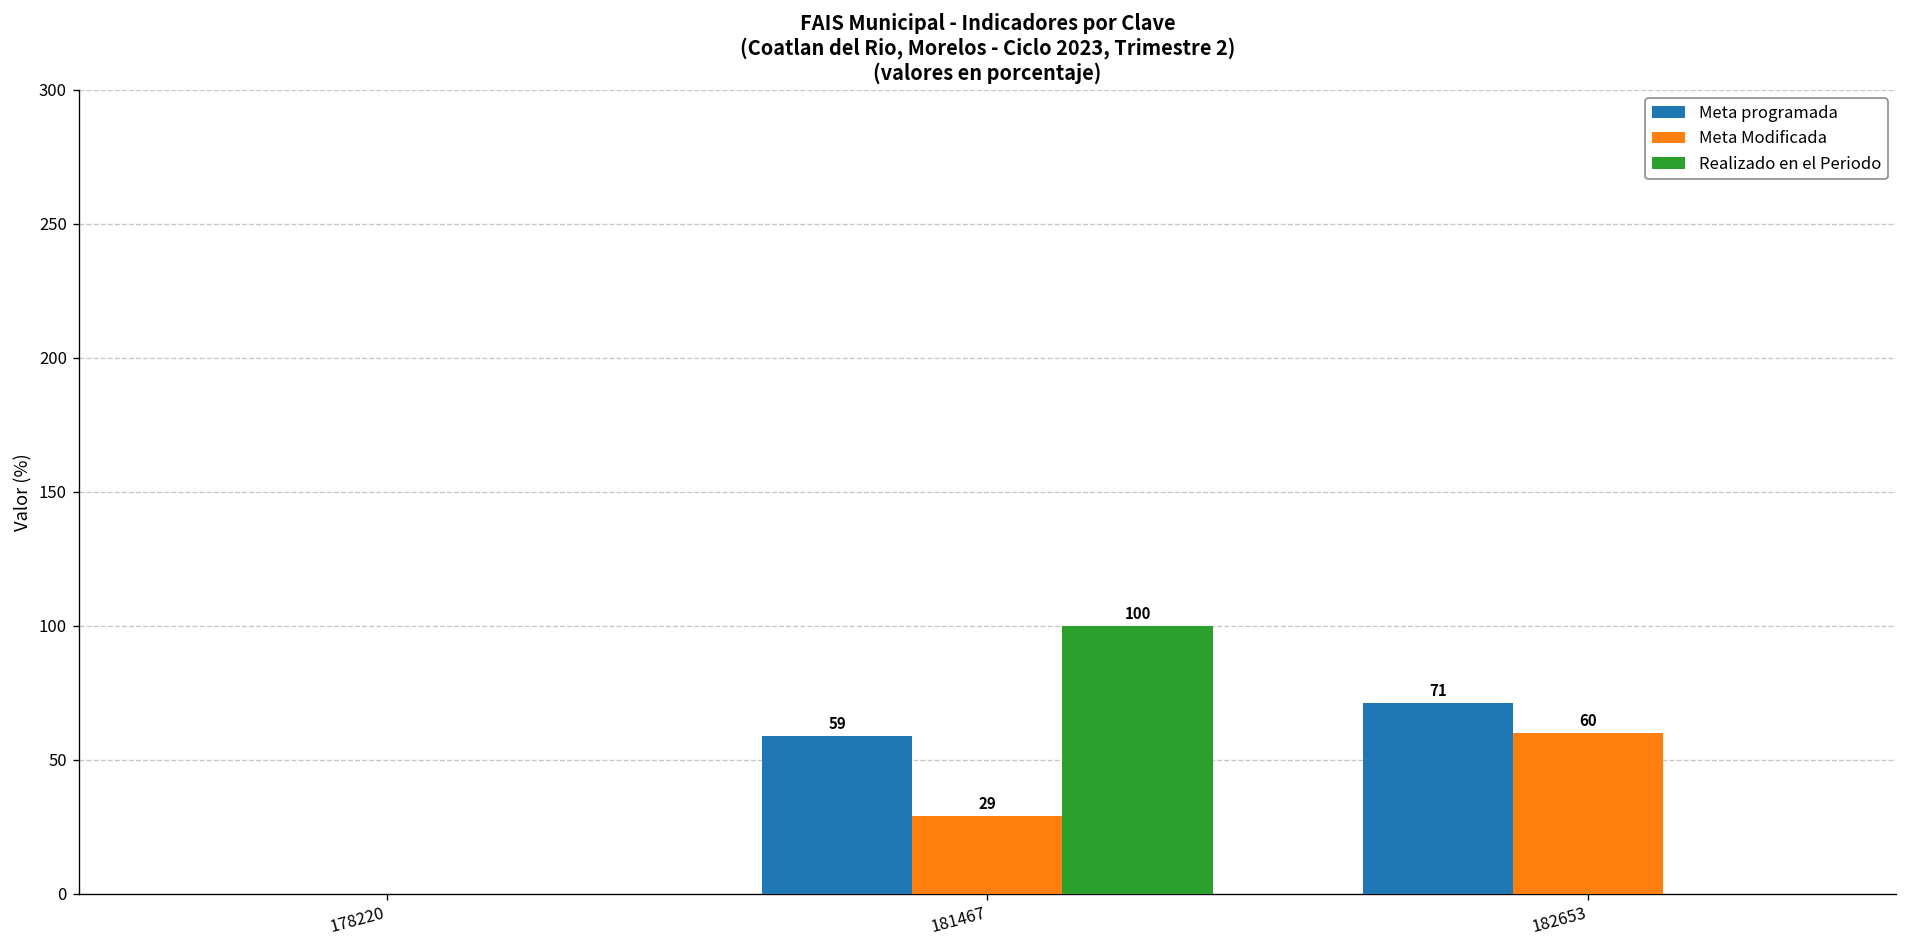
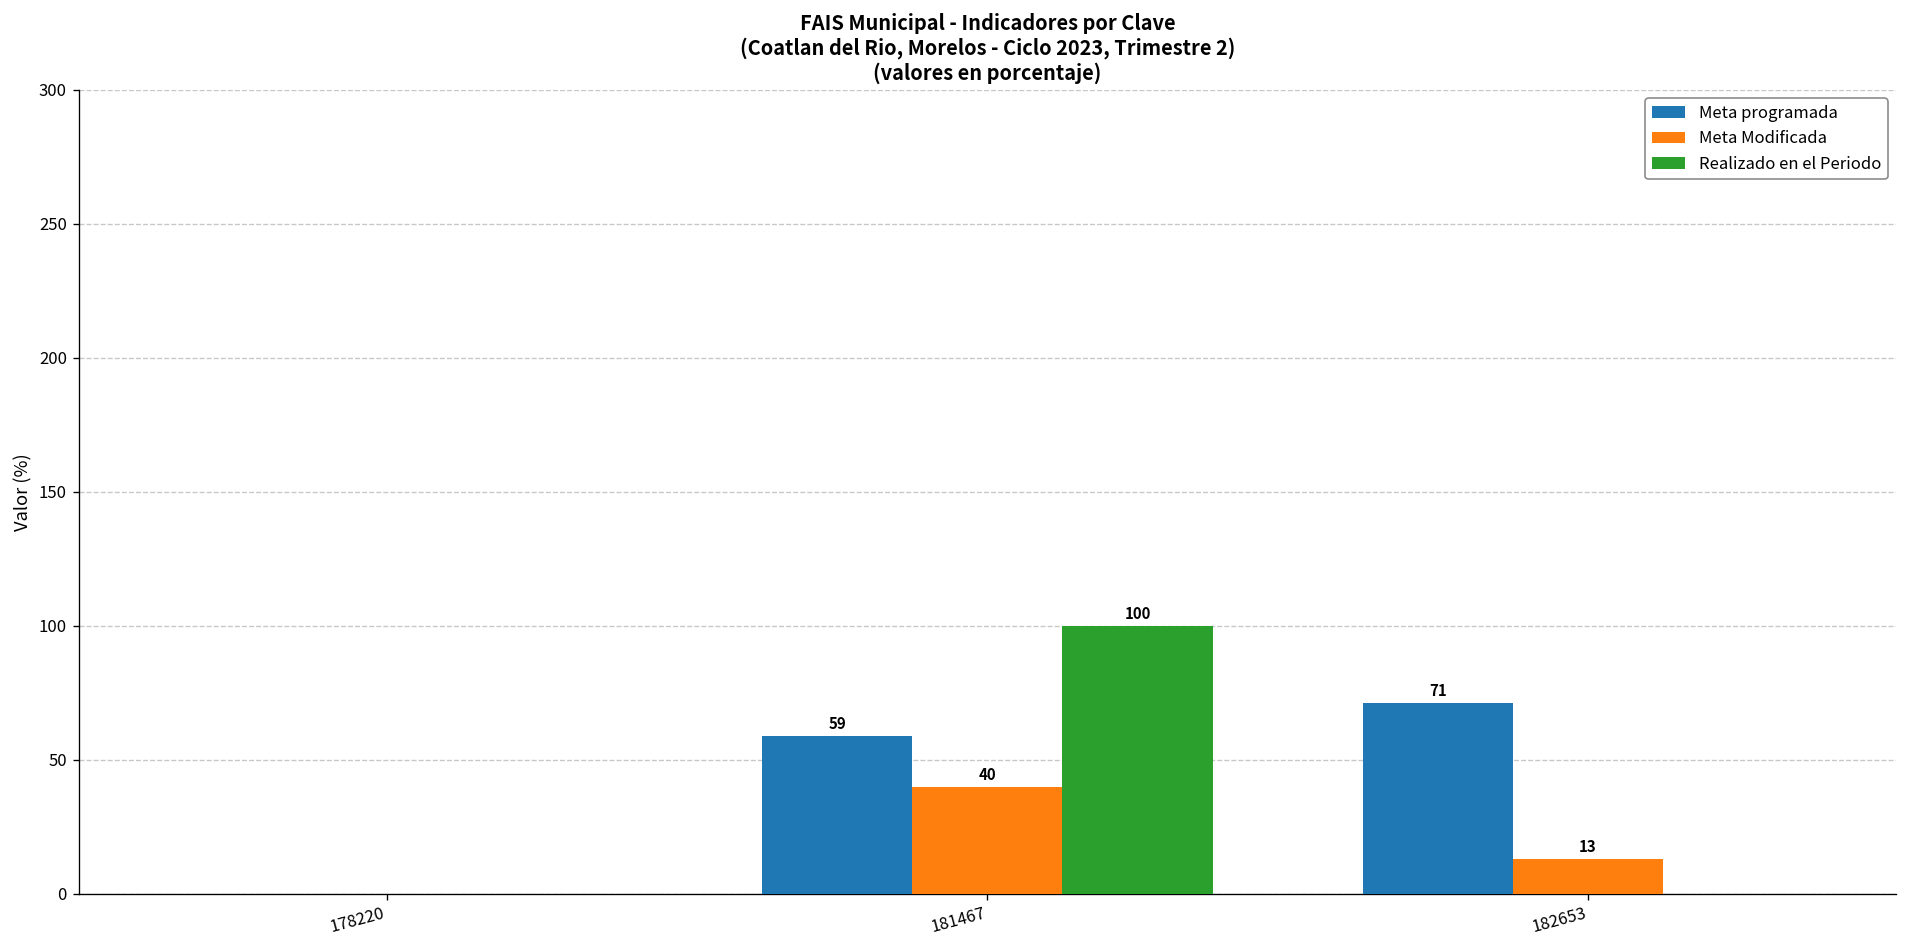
  {
    "Meta programada": {
      "181467": 59,
      "182653": 71
    },
    "Meta Modificada": {
-     "181467": 29,
-     "182653": 60
+     "181467": 40,
+     "182653": 13
    },
    "Realizado en el Periodo": {
      "181467": 100
    }
  }
